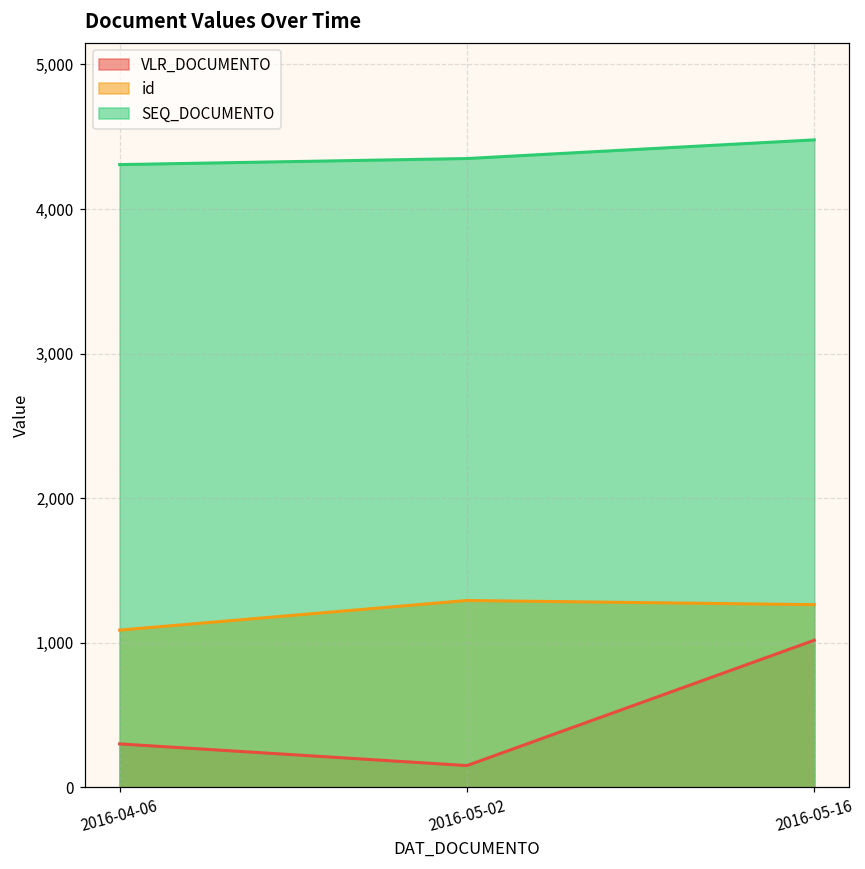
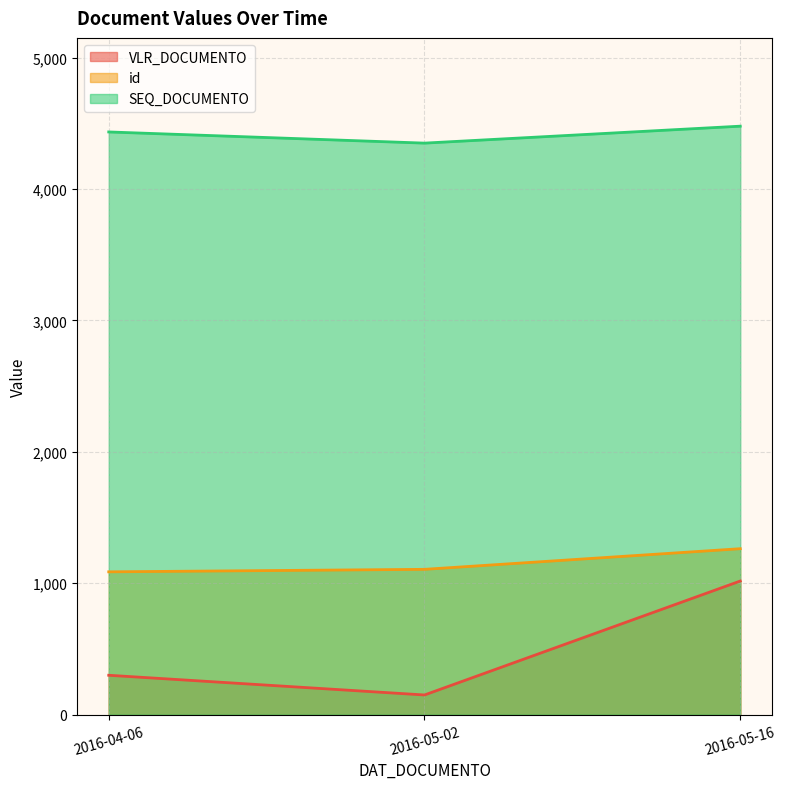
  {
    "VLR_DOCUMENTO": {
      "2016-04-06": "300",
      "2016-05-02": "150",
      "2016-05-16": "1,020"
    },
    "id": {
      "2016-04-06": "1,090",
-     "2016-05-02": "1,290",
+     "2016-05-02": "1,110",
      "2016-05-16": "1,260"
    },
    "SEQ_DOCUMENTO": {
-     "2016-04-06": "4,310",
+     "2016-04-06": "4,430",
      "2016-05-02": "4,350",
      "2016-05-16": "4,480"
    }
  }
